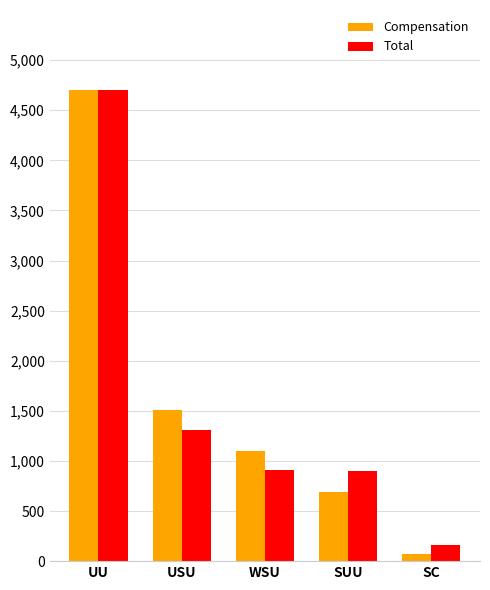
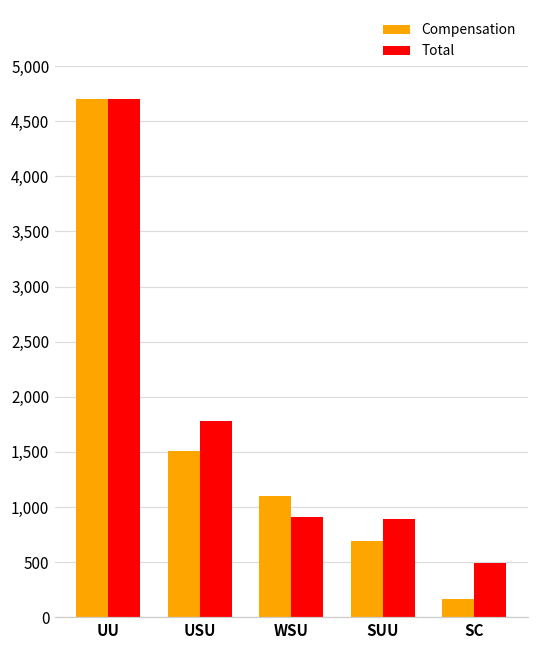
  {
    "Compensation": {
      "UU": "4,700",
      "USU": "1,510",
      "WSU": "1,100",
      "SUU": "690",
-     "SC": "80"
+     "SC": "160"
    },
    "Total": {
      "UU": "4,700",
-     "USU": "1,310",
+     "USU": "1,780",
      "WSU": "910",
      "SUU": "890",
-     "SC": "160"
+     "SC": "490"
    }
  }
